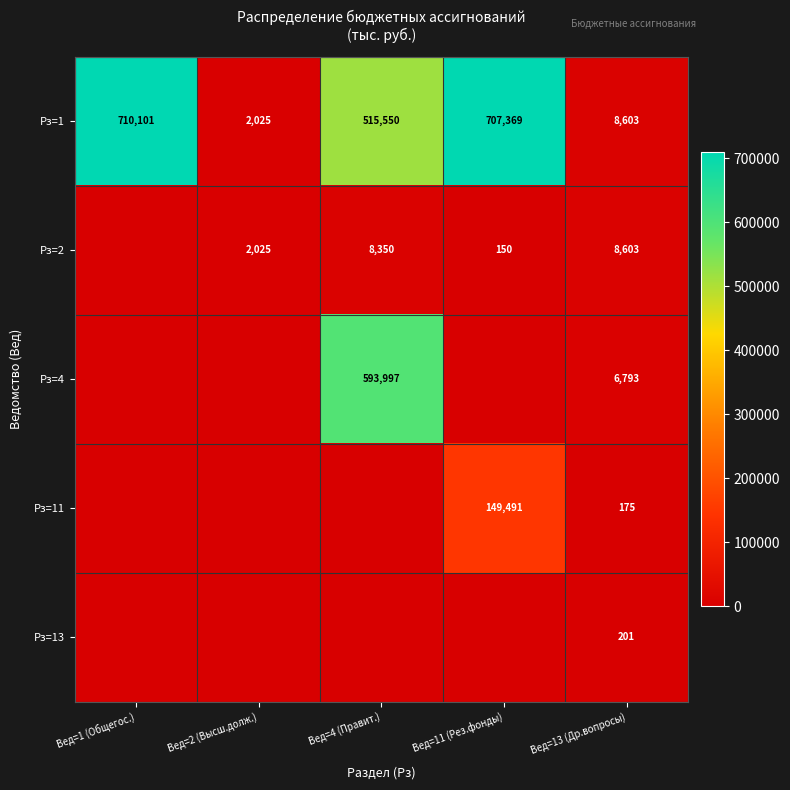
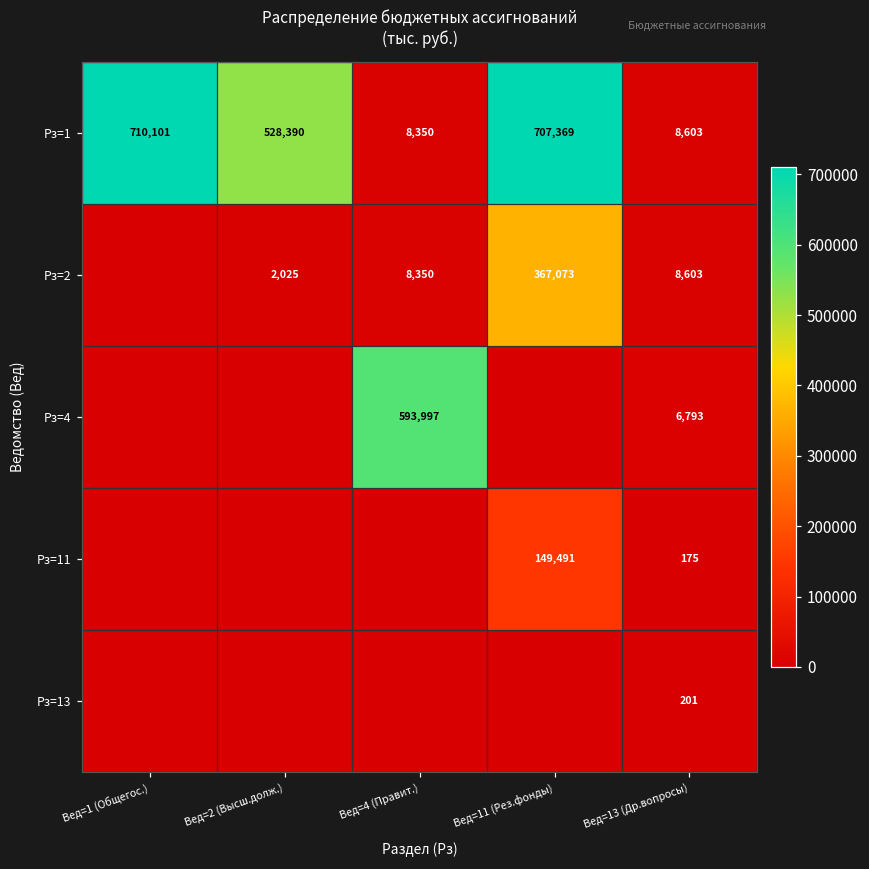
  {
    "Рз=1": {
      "Вед=1 (Общегос.)": "710,101",
-     "Вед=2 (Высш.долж.)": "2,025",
-     "Вед=4 (Правит.)": "515,550",
+     "Вед=2 (Высш.долж.)": "528,390",
+     "Вед=4 (Правит.)": "8,350",
      "Вед=11 (Рез.фонды)": "707,369",
      "Вед=13 (Др.вопросы)": "8,603"
    },
    "Рз=2": {
      "Вед=2 (Высш.долж.)": "2,025",
      "Вед=4 (Правит.)": "8,350",
-     "Вед=11 (Рез.фонды)": "150",
+     "Вед=11 (Рез.фонды)": "367,073",
      "Вед=13 (Др.вопросы)": "8,603"
    },
    "Рз=4": {
      "Вед=4 (Правит.)": "593,997",
      "Вед=13 (Др.вопросы)": "6,793"
    },
    "Рз=11": {
      "Вед=11 (Рез.фонды)": "149,491",
      "Вед=13 (Др.вопросы)": "175"
    },
    "Рз=13": {
      "Вед=13 (Др.вопросы)": "201"
    }
  }
